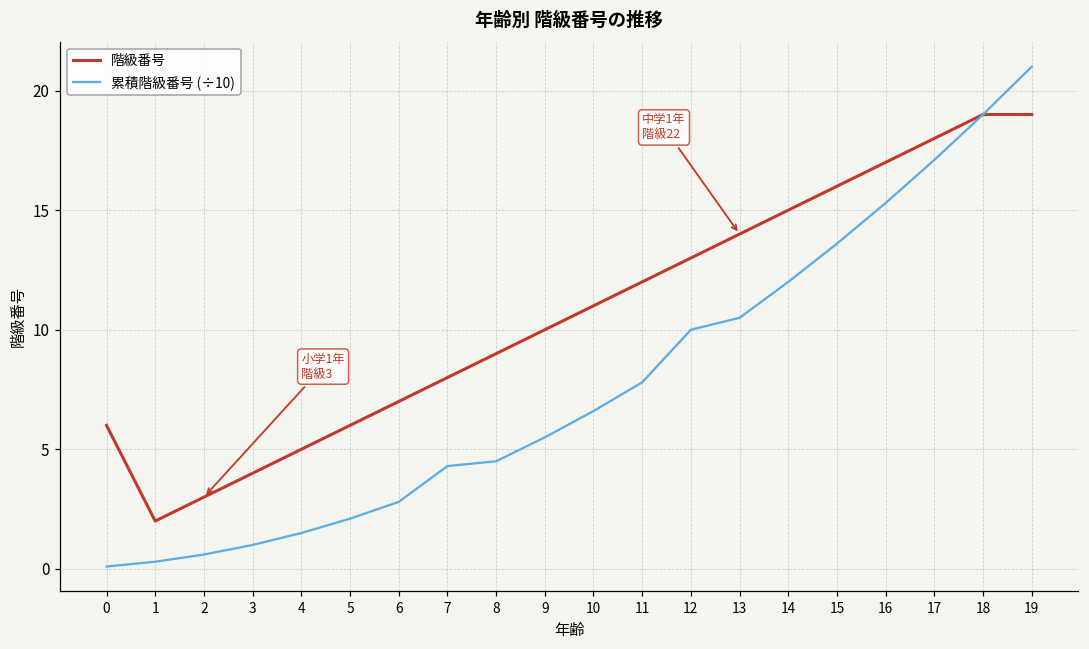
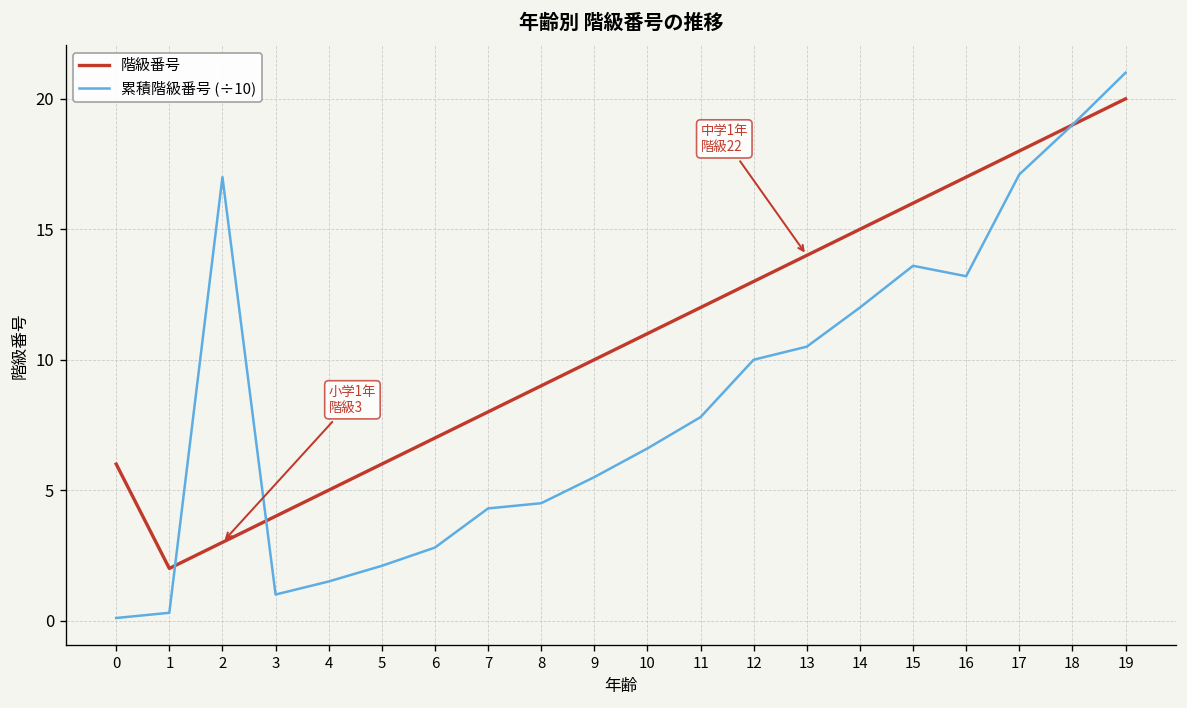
  {
    "階級番号": {
      "0": 6,
      "1": 2,
      "2": 3,
      "3": 4,
      "4": 5,
      "5": 6,
      "6": 7,
      "7": 8,
      "8": 9,
      "9": 10,
      "10": 11,
      "11": 12,
      "12": 13,
      "13": 14,
      "14": 15,
      "15": 16,
      "16": 17,
      "17": 18,
-     "19": 19
+     "19": 20
    },
    "累積階級番号 (÷10)": {
      "0": 0.1,
      "1": 0.3,
-     "2": 0.6,
+     "2": 17.0,
      "3": 1.0,
      "4": 1.5,
      "5": 2.1,
      "6": 2.8,
      "7": 4.3,
      "8": 4.5,
      "9": 5.5,
      "10": 6.6,
      "11": 7.8,
      "12": 10.0,
      "13": 10.5,
      "14": 12.0,
      "15": 13.6,
-     "16": 15.3,
+     "16": 13.2,
      "17": 17.1,
      "19": 21.0
    }
  }
